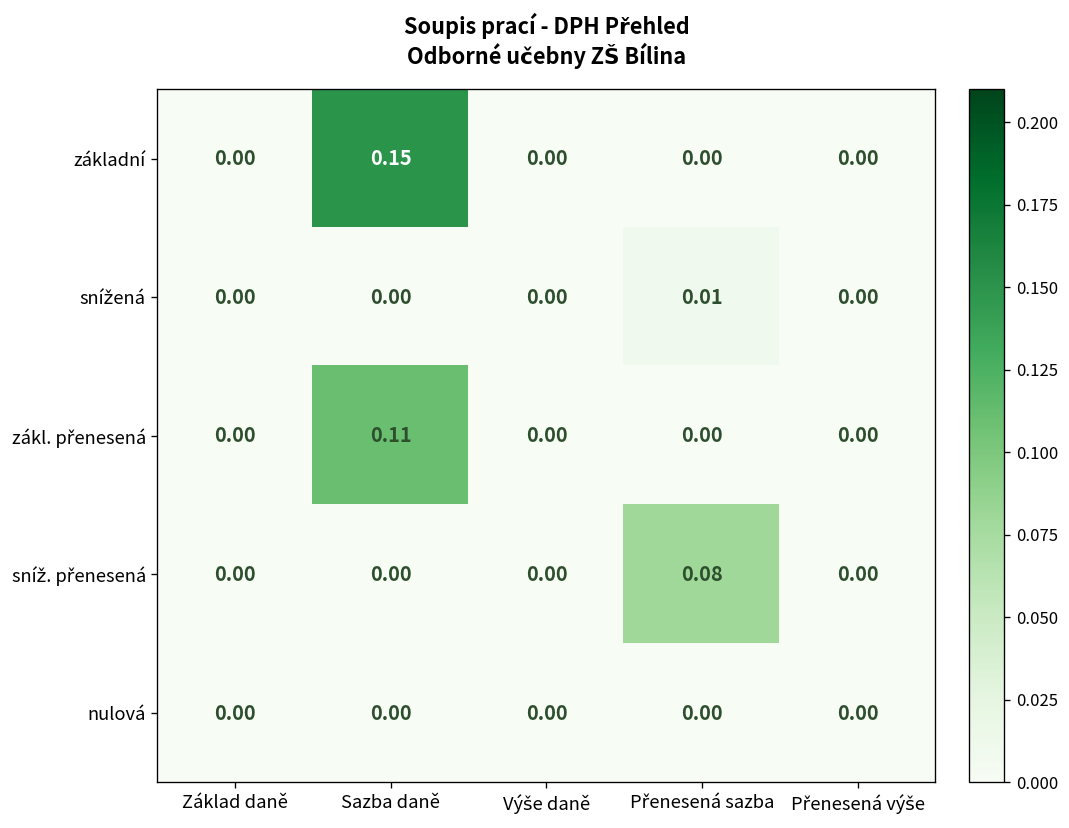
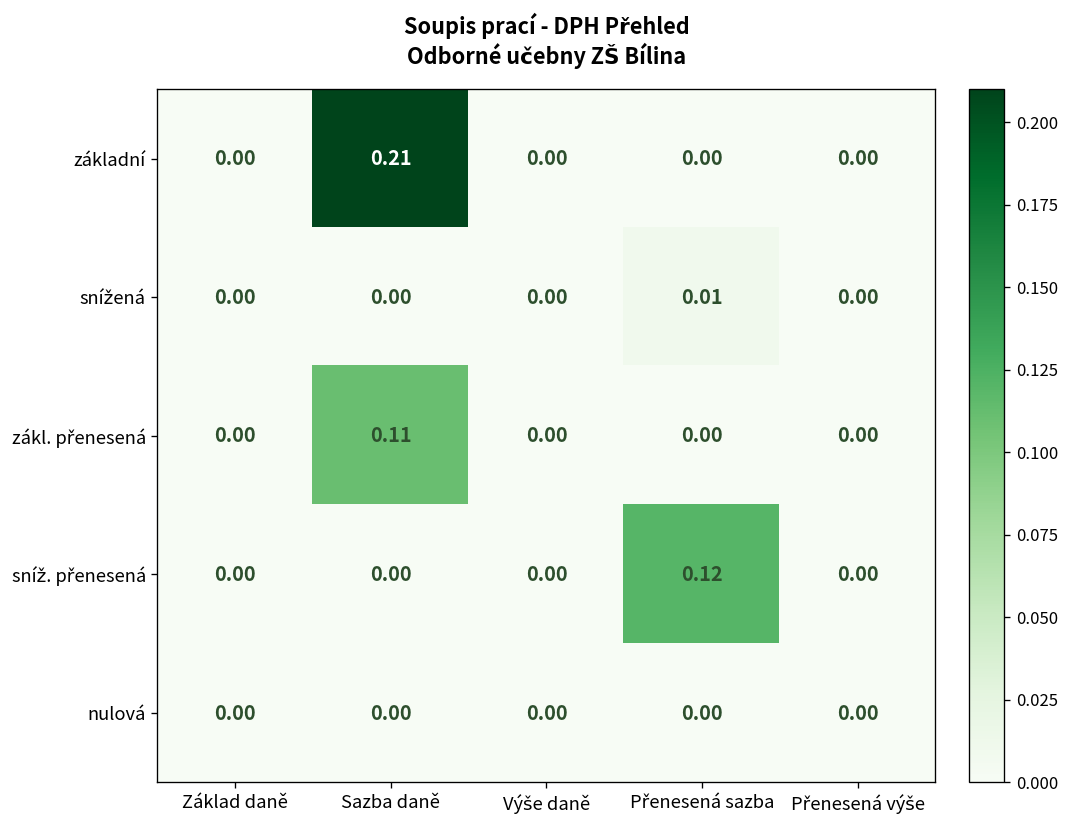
  {
    "základní": {
      "Základ daně": 0.00,
-     "Sazba daně": 0.15,
+     "Sazba daně": 0.21,
      "Výše daně": 0.00,
      "Přenesená sazba": 0.00,
      "Přenesená výše": 0.00
    },
    "snížená": {
      "Základ daně": 0.00,
      "Sazba daně": 0.00,
      "Výše daně": 0.00,
      "Přenesená sazba": 0.01,
      "Přenesená výše": 0.00
    },
    "zákl. přenesená": {
      "Základ daně": 0.00,
      "Sazba daně": 0.11,
      "Výše daně": 0.00,
      "Přenesená sazba": 0.00,
      "Přenesená výše": 0.00
    },
    "sníž. přenesená": {
      "Základ daně": 0.00,
      "Sazba daně": 0.00,
      "Výše daně": 0.00,
-     "Přenesená sazba": 0.08,
+     "Přenesená sazba": 0.12,
      "Přenesená výše": 0.00
    },
    "nulová": {
      "Základ daně": 0.00,
      "Sazba daně": 0.00,
      "Výše daně": 0.00,
      "Přenesená sazba": 0.00,
      "Přenesená výše": 0.00
    }
  }
